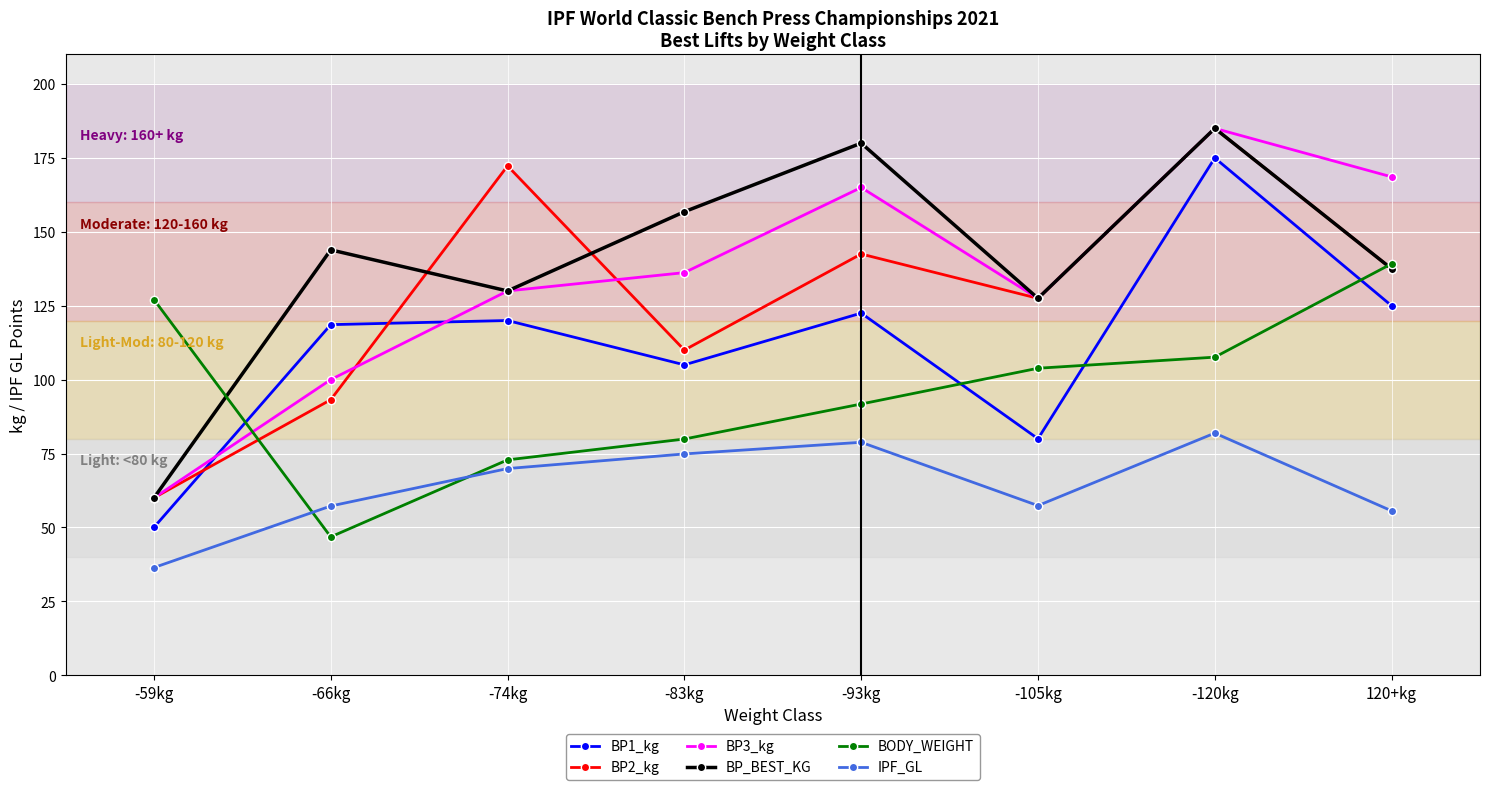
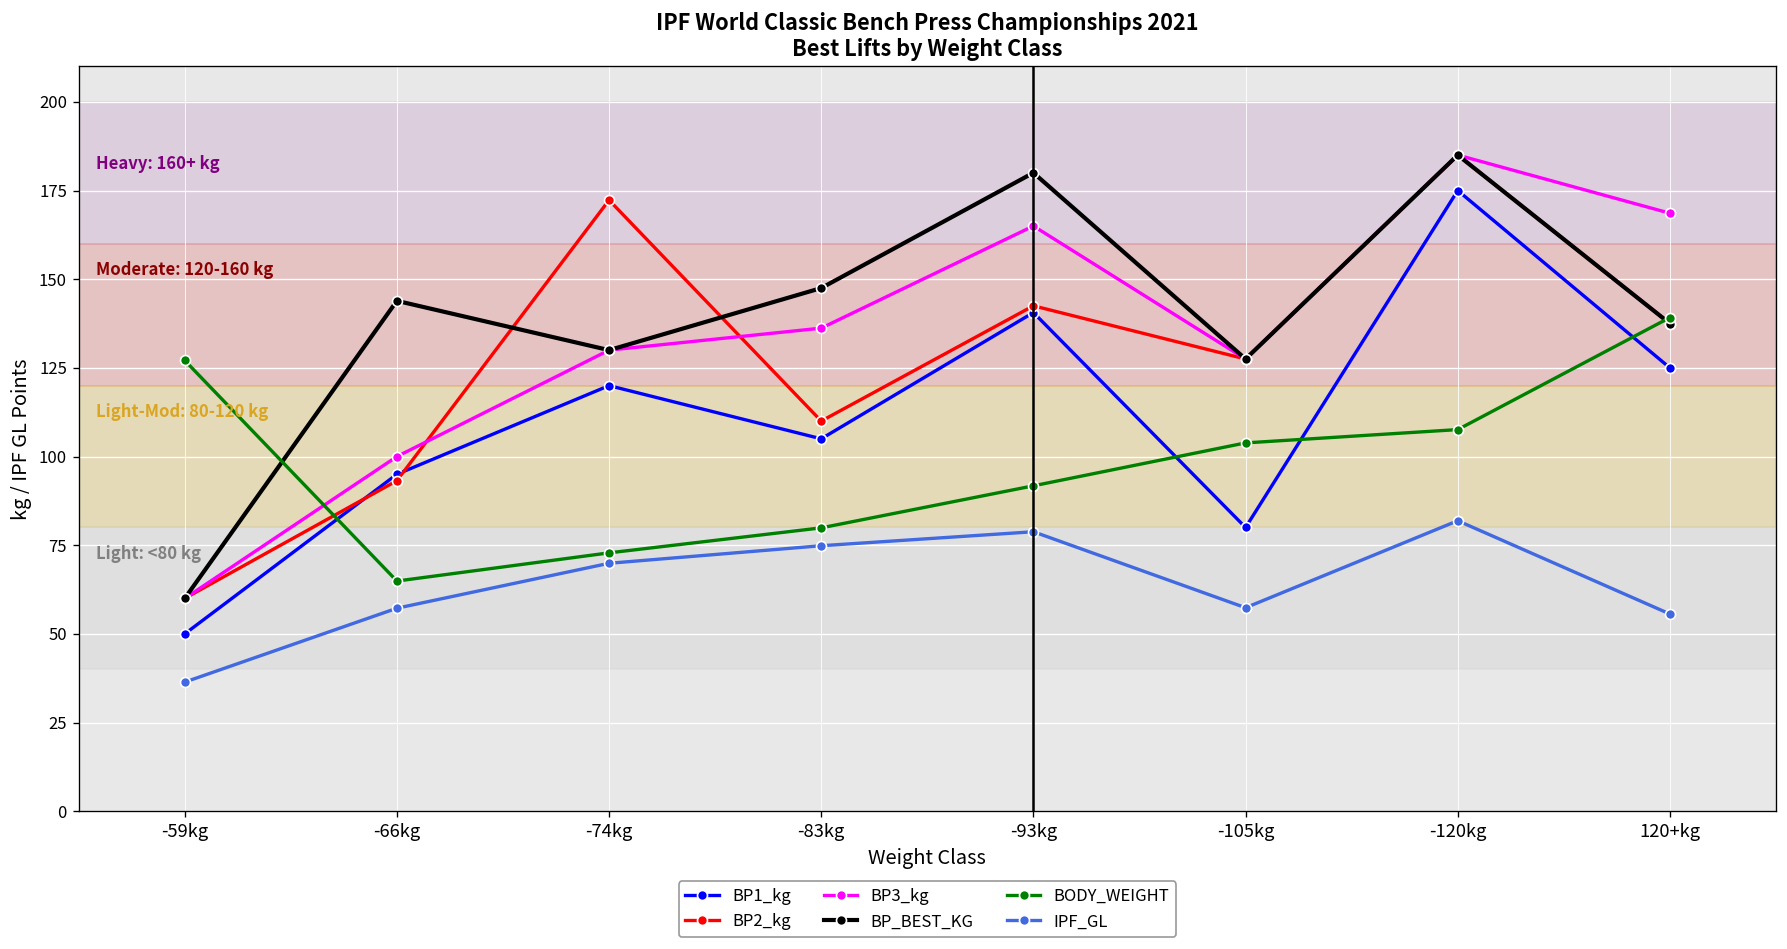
  {
    "BP1_kg": {
      "-59kg": 50,
-     "-66kg": 119,
+     "-66kg": 95,
      "-74kg": 120,
      "-83kg": 105,
-     "-93kg": 123,
+     "-93kg": 141,
      "-105kg": 80,
      "-120kg": 175,
      "120+kg": 125
    },
    "BP2_kg": {
      "-66kg": 93,
      "-74kg": 172,
      "-83kg": 110,
      "-93kg": 143
    },
    "BP3_kg": {
      "-66kg": 100,
      "-83kg": 136,
      "-93kg": 165,
      "120+kg": 169
    },
    "BP_BEST_KG": {
      "-66kg": 144,
-     "-83kg": 157,
+     "-83kg": 148,
      "-93kg": 180
    },
    "BODY_WEIGHT": {
      "-59kg": 127,
-     "-66kg": 47,
+     "-66kg": 65,
      "-74kg": 73,
      "-83kg": 80,
      "-93kg": 92,
      "-105kg": 104,
      "-120kg": 108,
      "120+kg": 139
    },
    "IPF_GL": {
      "-59kg": 36,
      "-66kg": 57,
      "-74kg": 70,
      "-83kg": 75,
      "-93kg": 79,
      "-105kg": 57,
      "-120kg": 82,
      "120+kg": 56
    }
  }
